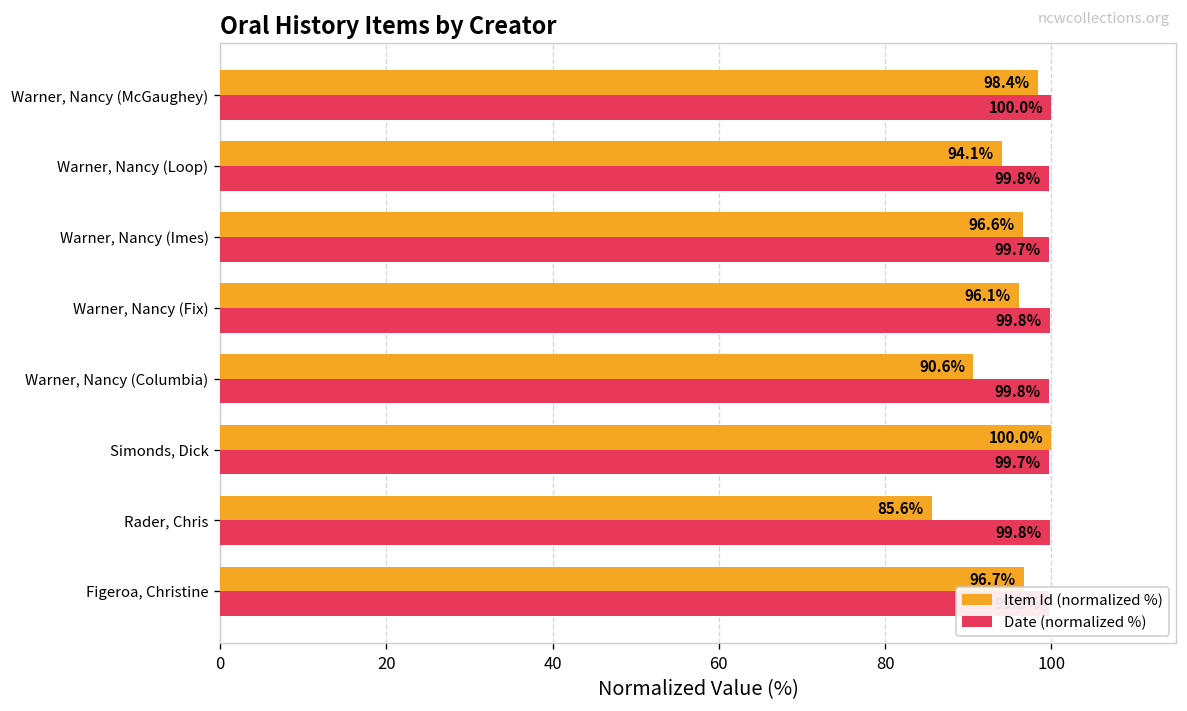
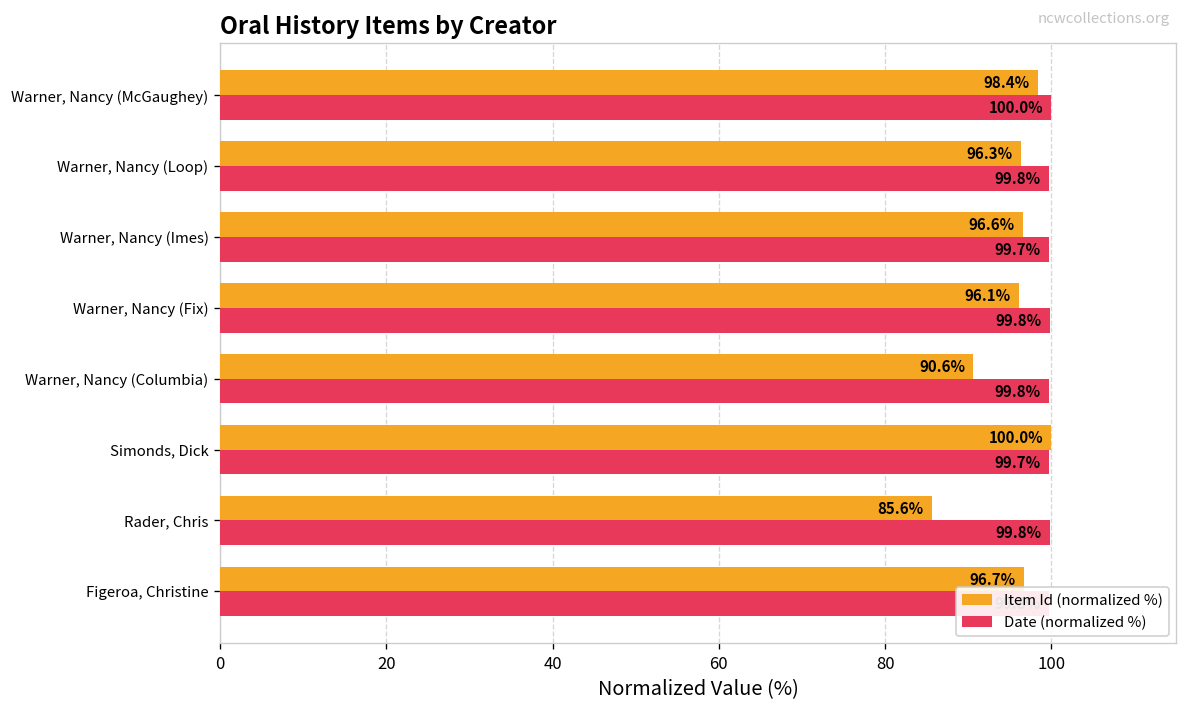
  {
    "Item Id (normalized %)": {
      "Warner, Nancy (McGaughey)": "98.4%",
-     "Warner, Nancy (Loop)": "94.1%",
+     "Warner, Nancy (Loop)": "96.3%",
      "Warner, Nancy (Imes)": "96.6%",
      "Warner, Nancy (Fix)": "96.1%",
      "Warner, Nancy (Columbia)": "90.6%",
      "Simonds, Dick": "100.0%",
      "Rader, Chris": "85.6%"
    },
    "Date (normalized %)": {
      "Warner, Nancy (McGaughey)": "100.0%",
      "Warner, Nancy (Loop)": "99.8%",
      "Warner, Nancy (Imes)": "99.7%",
      "Warner, Nancy (Fix)": "99.8%",
      "Warner, Nancy (Columbia)": "99.8%",
      "Simonds, Dick": "99.7%",
      "Rader, Chris": "99.8%"
    }
  }
